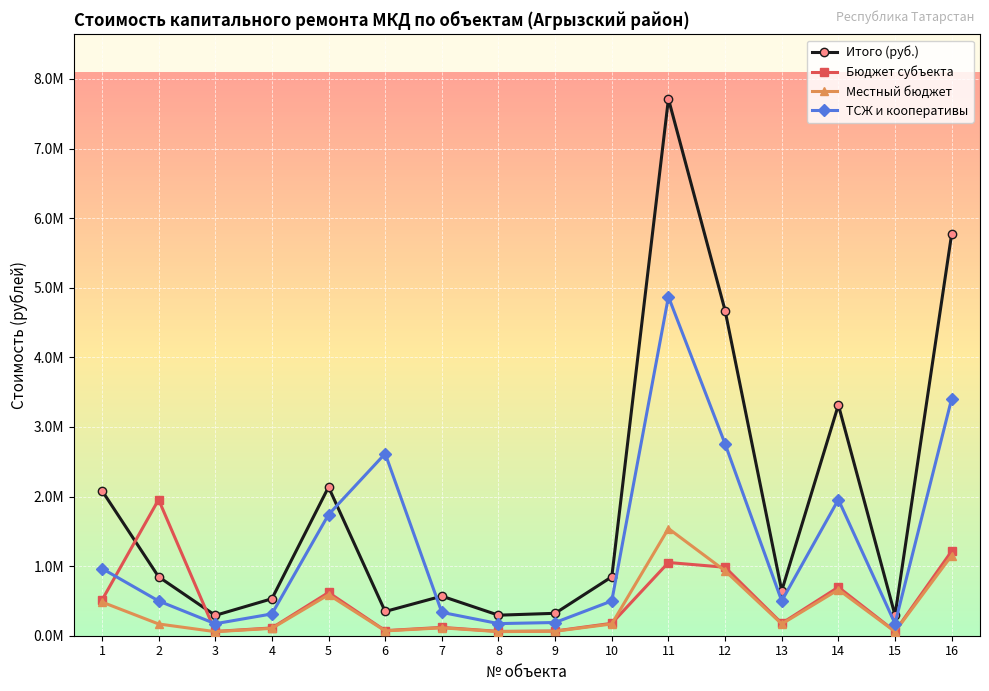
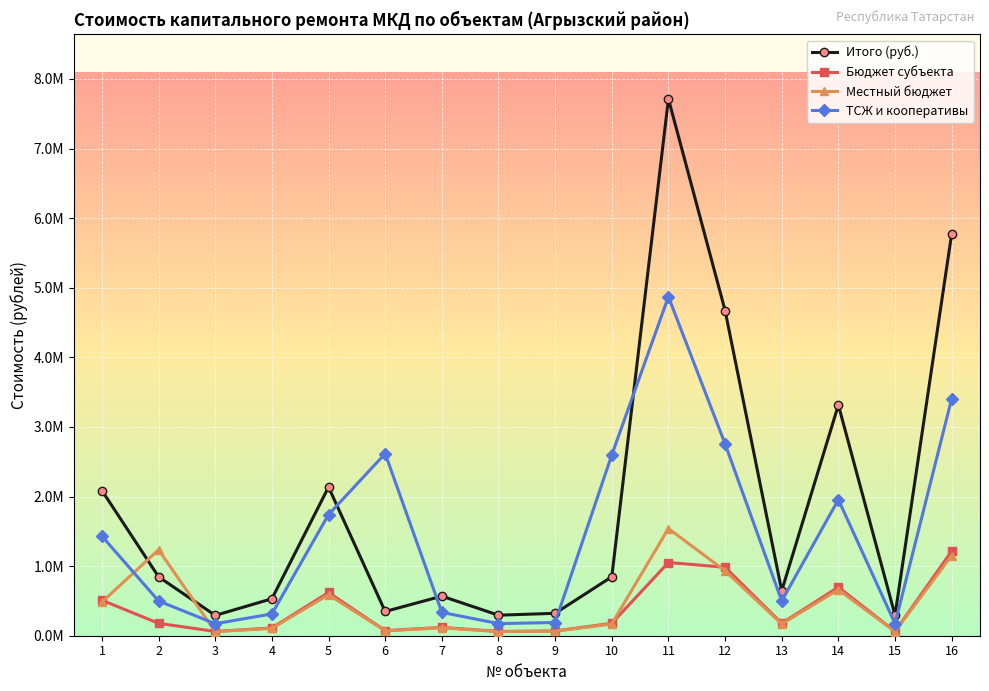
  {
    "Итого (руб.)": {
      "1": 2100000,
      "2": 800000,
      "3": 300000,
      "4": 500000,
      "5": 2100000,
      "6": 300000,
      "7": 600000,
      "8": 300000,
      "9": 300000,
      "10": 800000,
      "11": 7700000,
      "12": 4700000,
      "13": 600000,
      "14": 3300000,
      "15": 300000,
      "16": 5800000
    },
    "Бюджет субъекта": {
-     "2": 2000000,
+     "2": 200000,
      "11": 1100000,
      "12": 1000000,
      "14": 700000,
      "16": 1200000
    },
    "Местный бюджет": {
-     "2": 200000,
+     "2": 1200000,
      "11": 1500000,
      "12": 900000,
      "14": 700000,
      "16": 1200000
    },
    "ТСЖ и кооперативы": {
-     "1": 1000000,
+     "1": 1400000,
      "2": 500000,
      "3": 200000,
      "4": 300000,
      "5": 1700000,
      "6": 2600000,
      "7": 300000,
      "8": 200000,
      "9": 200000,
-     "10": 500000,
+     "10": 2600000,
      "11": 4900000,
      "12": 2800000,
      "13": 500000,
      "14": 2000000,
      "15": 200000,
      "16": 3400000
    }
  }
